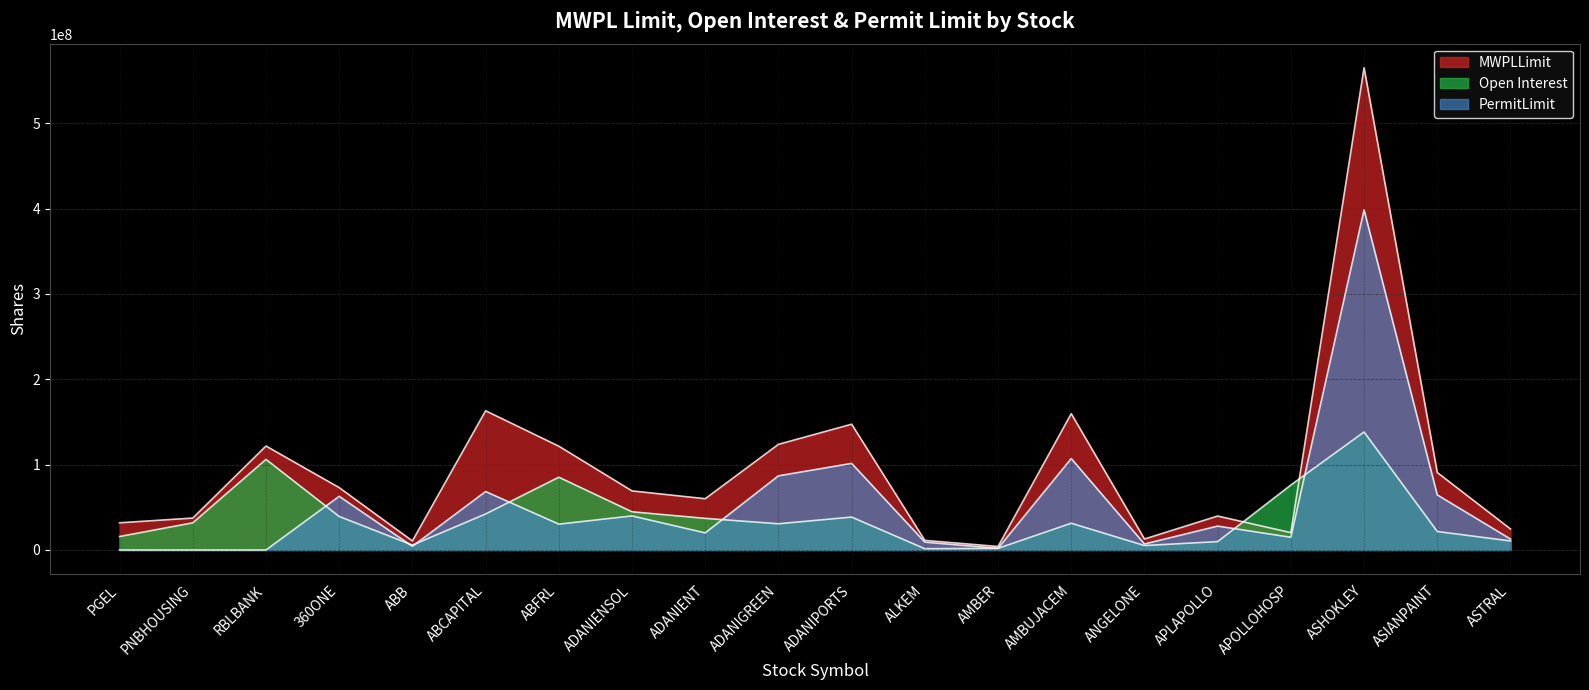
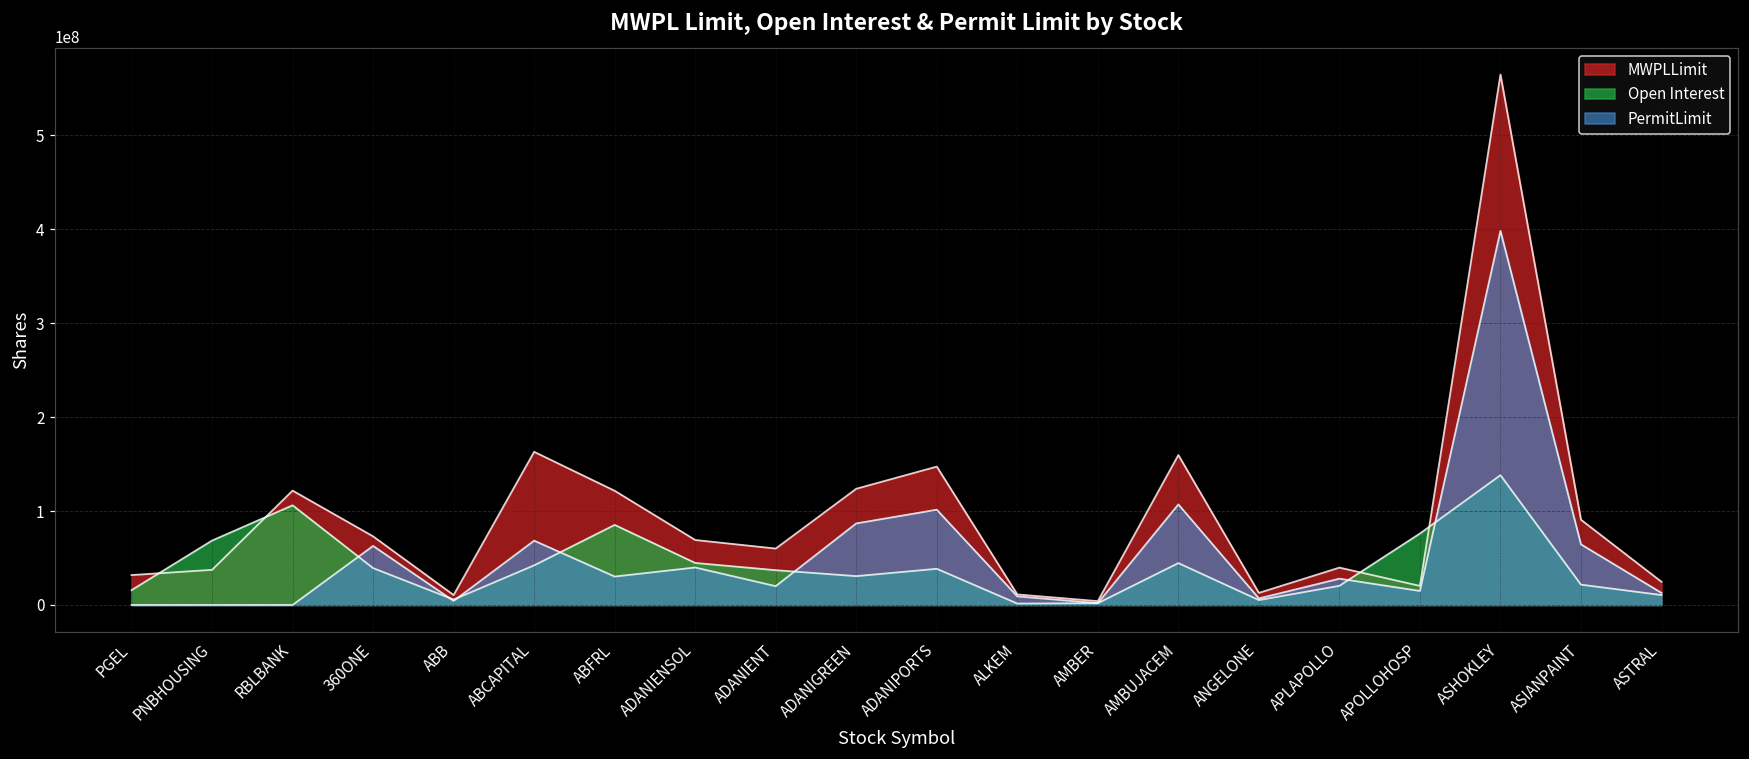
  {
    "MWPLLimit": {
      "PGEL": 30000000,
      "PNBHOUSING": 40000000,
      "RBLBANK": 120000000,
      "360ONE": 70000000,
      "ABB": 10000000,
      "ABCAPITAL": 160000000,
      "ABFRL": 120000000,
      "ADANIENSOL": 70000000,
      "ADANIENT": 60000000,
      "ADANIGREEN": 120000000,
      "ADANIPORTS": 150000000,
      "AMBUJACEM": 160000000,
      "ANGELONE": 10000000,
      "APLAPOLLO": 40000000,
      "APOLLOHOSP": 20000000,
      "ASHOKLEY": 560000000,
      "ASIANPAINT": 90000000,
      "ASTRAL": 20000000
    },
    "Open Interest": {
      "PGEL": 20000000,
-     "PNBHOUSING": 30000000,
+     "PNBHOUSING": 70000000,
      "RBLBANK": 110000000,
      "360ONE": 40000000,
      "ABCAPITAL": 40000000,
      "ABFRL": 90000000,
      "ADANIENSOL": 40000000,
      "ADANIENT": 40000000,
      "ADANIGREEN": 30000000,
      "ADANIPORTS": 40000000,
      "ALKEM": 0,
-     "AMBUJACEM": 30000000,
-     "APLAPOLLO": 10000000,
+     "AMBUJACEM": 40000000,
+     "APLAPOLLO": 20000000,
      "APOLLOHOSP": 80000000,
      "ASHOKLEY": 140000000,
      "ASIANPAINT": 20000000
    },
    "PermitLimit": {
      "PGEL": 0,
      "PNBHOUSING": 0,
      "RBLBANK": 0,
      "360ONE": 60000000,
      "ABCAPITAL": 70000000,
      "ABFRL": 30000000,
      "ADANIENSOL": 40000000,
      "ADANIENT": 20000000,
      "ADANIGREEN": 90000000,
      "ADANIPORTS": 100000000,
      "AMBUJACEM": 110000000,
      "APLAPOLLO": 30000000,
      "APOLLOHOSP": 10000000,
      "ASHOKLEY": 400000000,
      "ASIANPAINT": 60000000
    }
  }
